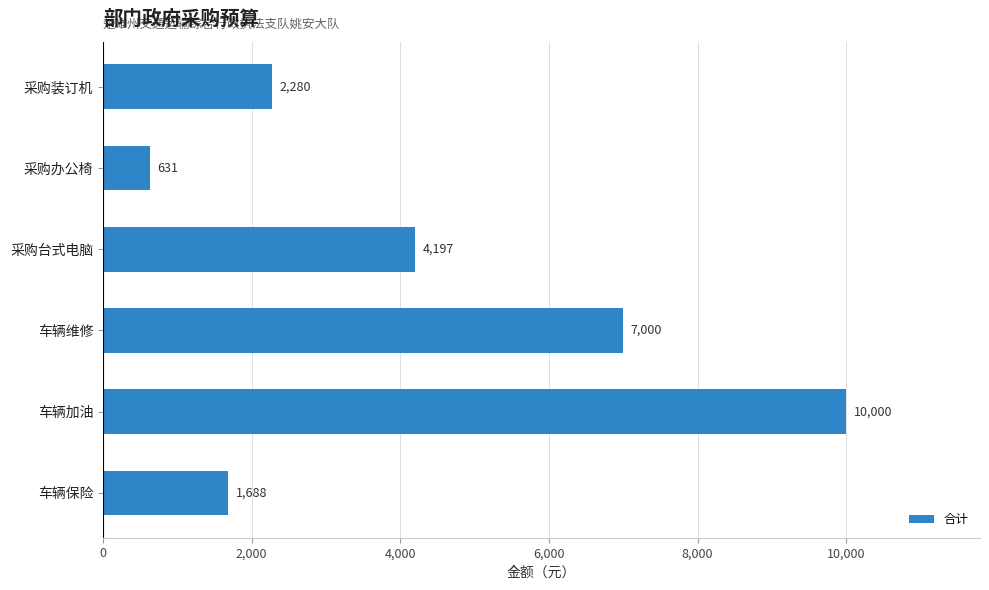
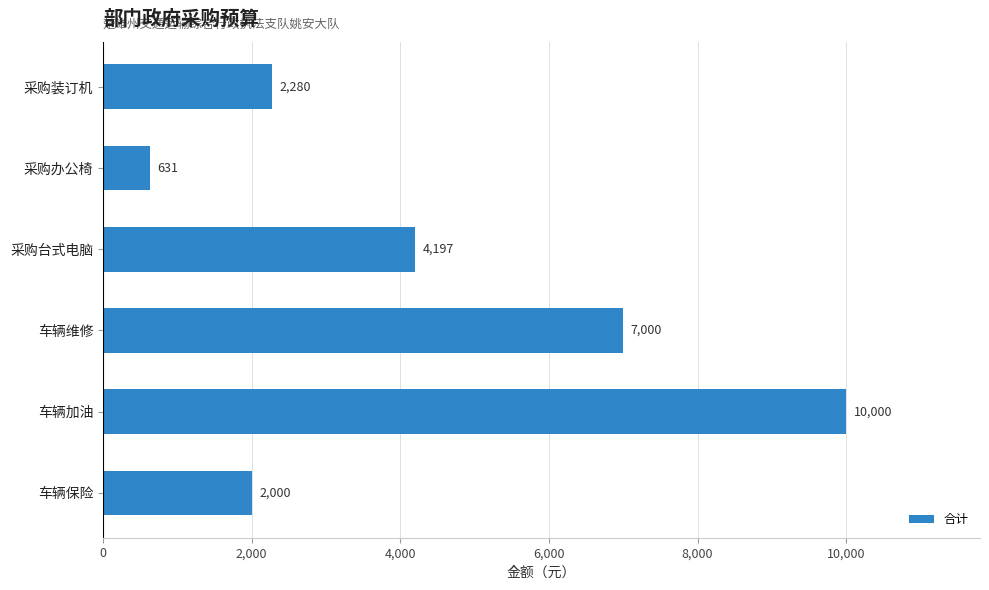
  {
    "采购装订机": "2,280",
    "采购办公椅": "631",
    "采购台式电脑": "4,197",
    "车辆维修": "7,000",
    "车辆加油": "10,000",
-   "车辆保险": "1,688"
+   "车辆保险": "2,000"
  }
